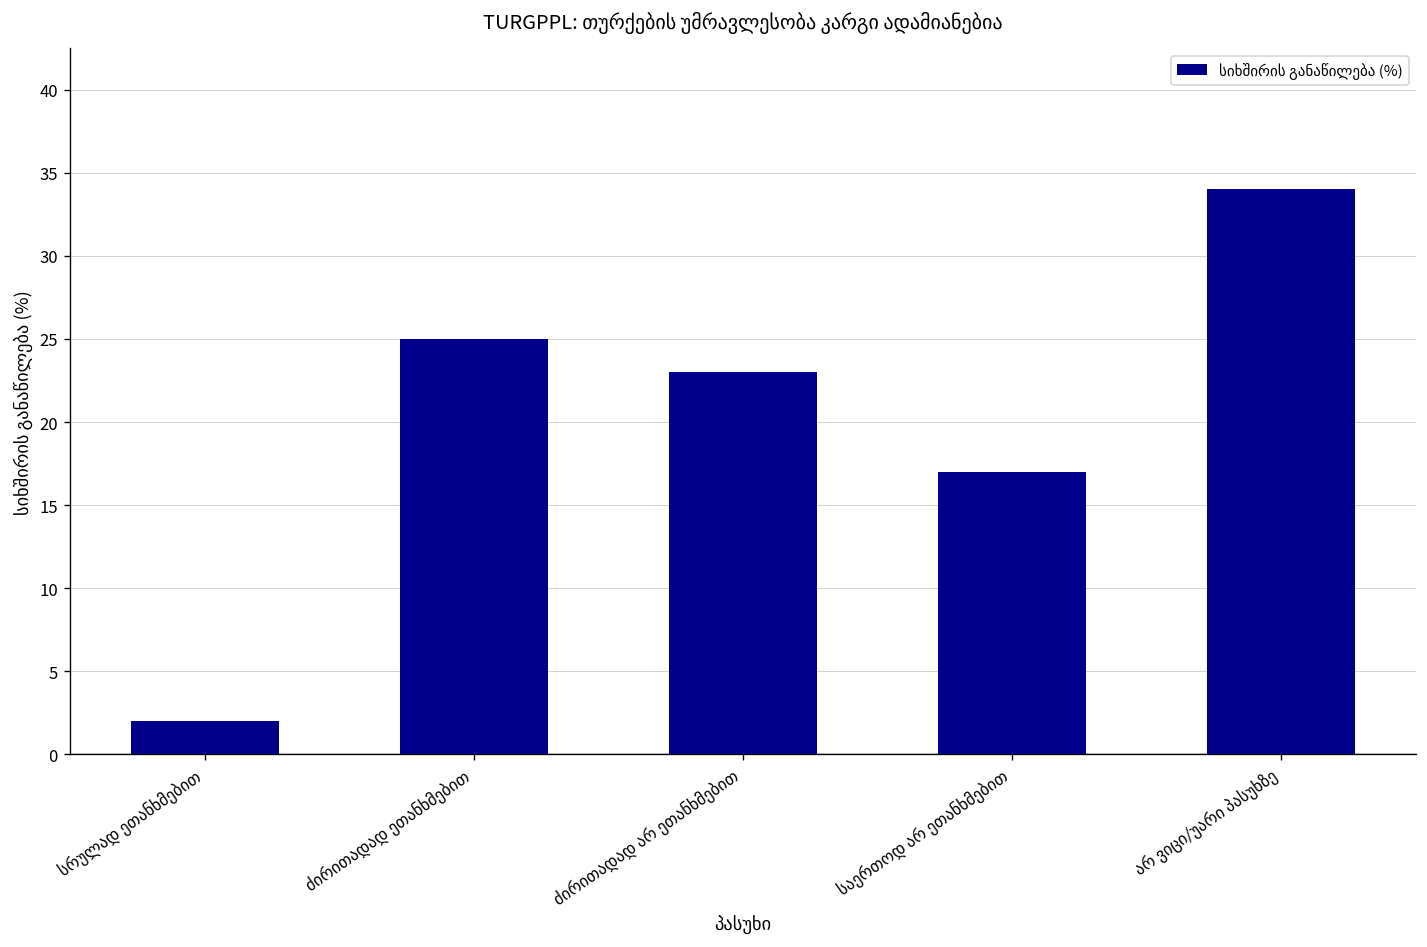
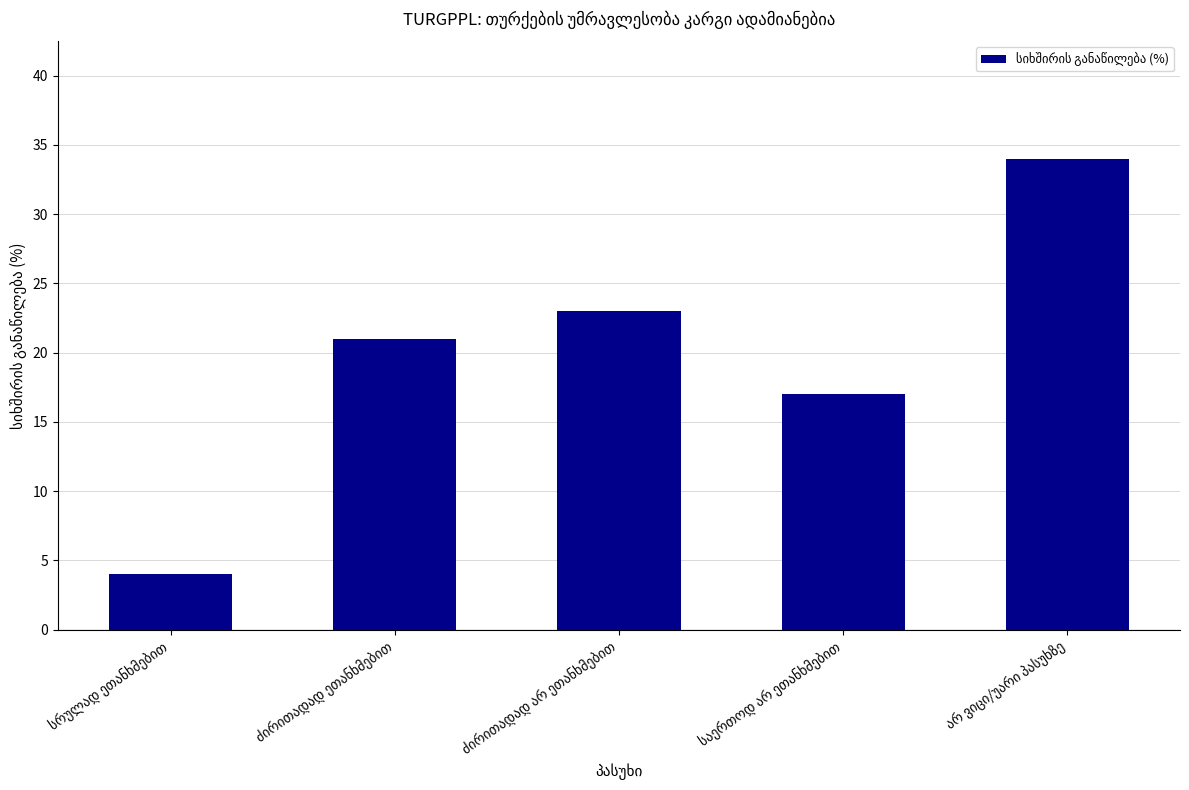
  {
-   "სრულად ეთანხმებით": 2,
-   "ძირითადად ეთანხმებით": 25,
+   "სრულად ეთანხმებით": 4,
+   "ძირითადად ეთანხმებით": 21,
    "ძირითადად არ ეთანხმებით": 23,
    "საერთოდ არ ეთანხმებით": 17,
    "არ ვიცი/უარი პასუხზე": 34
  }
